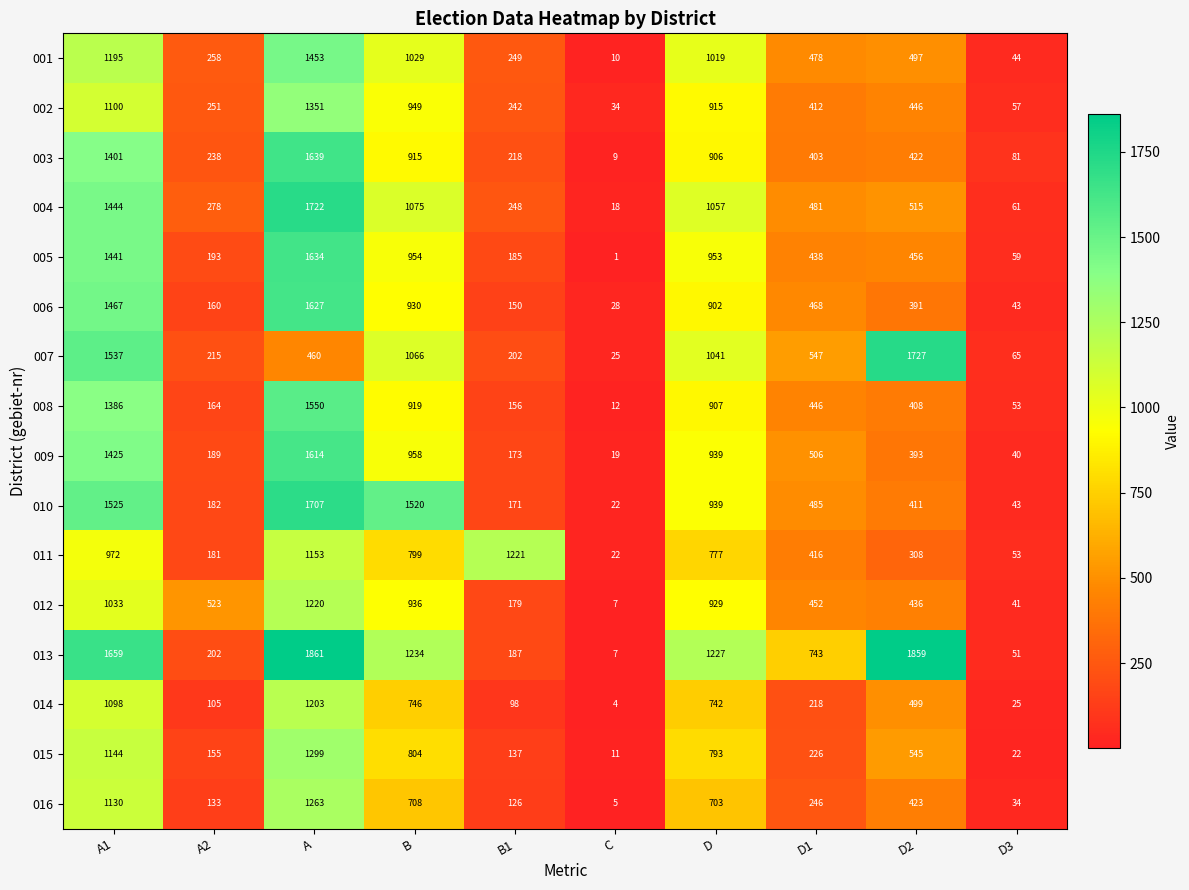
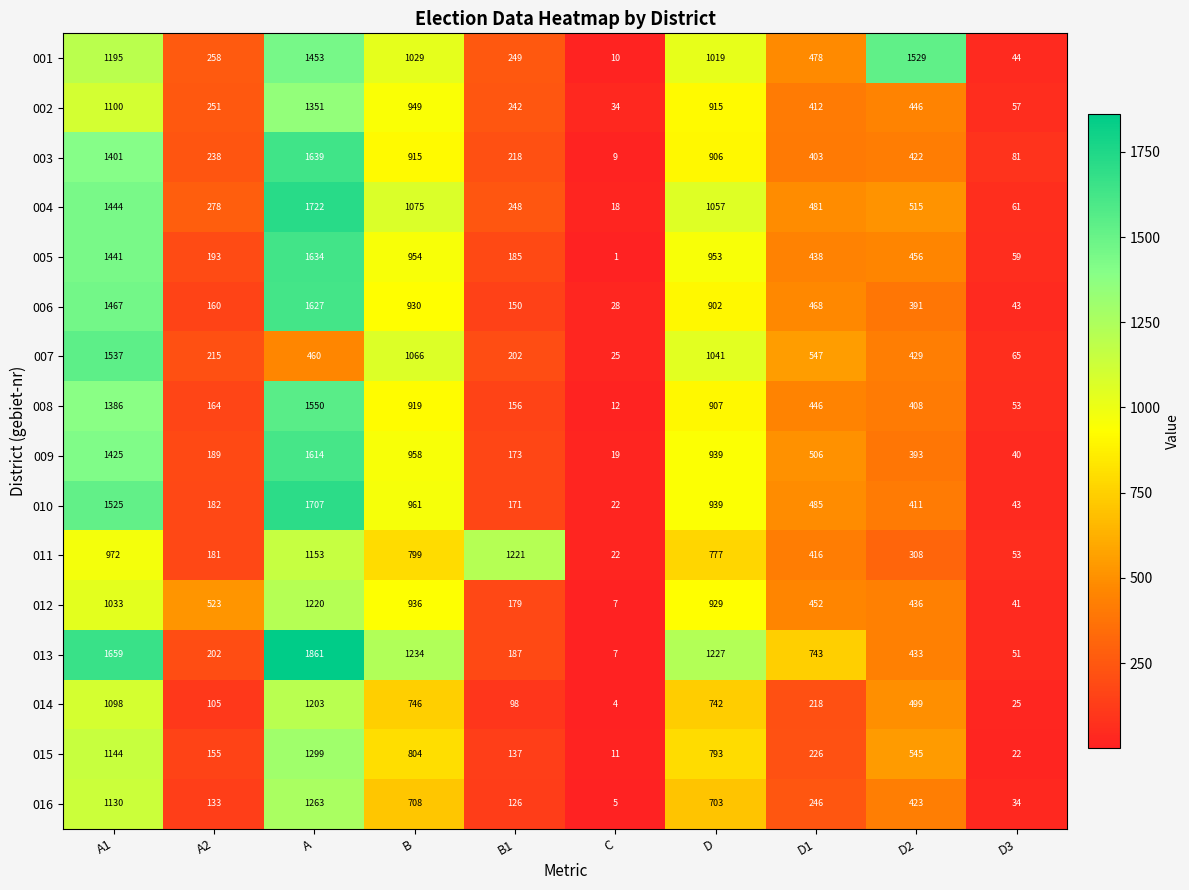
  {
    "001": {
      "A1": 1195,
      "A2": 258,
      "A": 1453,
      "B": 1029,
      "B1": 249,
      "C": 10,
      "D": 1019,
      "D1": 478,
-     "D2": 497,
+     "D2": 1529,
      "D3": 44
    },
    "002": {
      "A1": 1100,
      "A2": 251,
      "A": 1351,
      "B": 949,
      "B1": 242,
      "C": 34,
      "D": 915,
      "D1": 412,
      "D2": 446,
      "D3": 57
    },
    "003": {
      "A1": 1401,
      "A2": 238,
      "A": 1639,
      "B": 915,
      "B1": 218,
      "C": 9,
      "D": 906,
      "D1": 403,
      "D2": 422,
      "D3": 81
    },
    "004": {
      "A1": 1444,
      "A2": 278,
      "A": 1722,
      "B": 1075,
      "B1": 248,
      "C": 18,
      "D": 1057,
      "D1": 481,
      "D2": 515,
      "D3": 61
    },
    "005": {
      "A1": 1441,
      "A2": 193,
      "A": 1634,
      "B": 954,
      "B1": 185,
      "C": 1,
      "D": 953,
      "D1": 438,
      "D2": 456,
      "D3": 59
    },
    "006": {
      "A1": 1467,
      "A2": 160,
      "A": 1627,
      "B": 930,
      "B1": 150,
      "C": 28,
      "D": 902,
      "D1": 468,
      "D2": 391,
      "D3": 43
    },
    "007": {
      "A1": 1537,
      "A2": 215,
      "A": 460,
      "B": 1066,
      "B1": 202,
      "C": 25,
      "D": 1041,
      "D1": 547,
-     "D2": 1727,
+     "D2": 429,
      "D3": 65
    },
    "008": {
      "A1": 1386,
      "A2": 164,
      "A": 1550,
      "B": 919,
      "B1": 156,
      "C": 12,
      "D": 907,
      "D1": 446,
      "D2": 408,
      "D3": 53
    },
    "009": {
      "A1": 1425,
      "A2": 189,
      "A": 1614,
      "B": 958,
      "B1": 173,
      "C": 19,
      "D": 939,
      "D1": 506,
      "D2": 393,
      "D3": 40
    },
    "010": {
      "A1": 1525,
      "A2": 182,
      "A": 1707,
-     "B": 1520,
+     "B": 961,
      "B1": 171,
      "C": 22,
      "D": 939,
      "D1": 485,
      "D2": 411,
      "D3": 43
    },
    "011": {
      "A1": 972,
      "A2": 181,
      "A": 1153,
      "B": 799,
      "B1": 1221,
      "C": 22,
      "D": 777,
      "D1": 416,
      "D2": 308,
      "D3": 53
    },
    "012": {
      "A1": 1033,
      "A2": 523,
      "A": 1220,
      "B": 936,
      "B1": 179,
      "C": 7,
      "D": 929,
      "D1": 452,
      "D2": 436,
      "D3": 41
    },
    "013": {
      "A1": 1659,
      "A2": 202,
      "A": 1861,
      "B": 1234,
      "B1": 187,
      "C": 7,
      "D": 1227,
      "D1": 743,
-     "D2": 1859,
+     "D2": 433,
      "D3": 51
    },
    "014": {
      "A1": 1098,
      "A2": 105,
      "A": 1203,
      "B": 746,
      "B1": 98,
      "C": 4,
      "D": 742,
      "D1": 218,
      "D2": 499,
      "D3": 25
    },
    "015": {
      "A1": 1144,
      "A2": 155,
      "A": 1299,
      "B": 804,
      "B1": 137,
      "C": 11,
      "D": 793,
      "D1": 226,
      "D2": 545,
      "D3": 22
    },
    "016": {
      "A1": 1130,
      "A2": 133,
      "A": 1263,
      "B": 708,
      "B1": 126,
      "C": 5,
      "D": 703,
      "D1": 246,
      "D2": 423,
      "D3": 34
    }
  }
